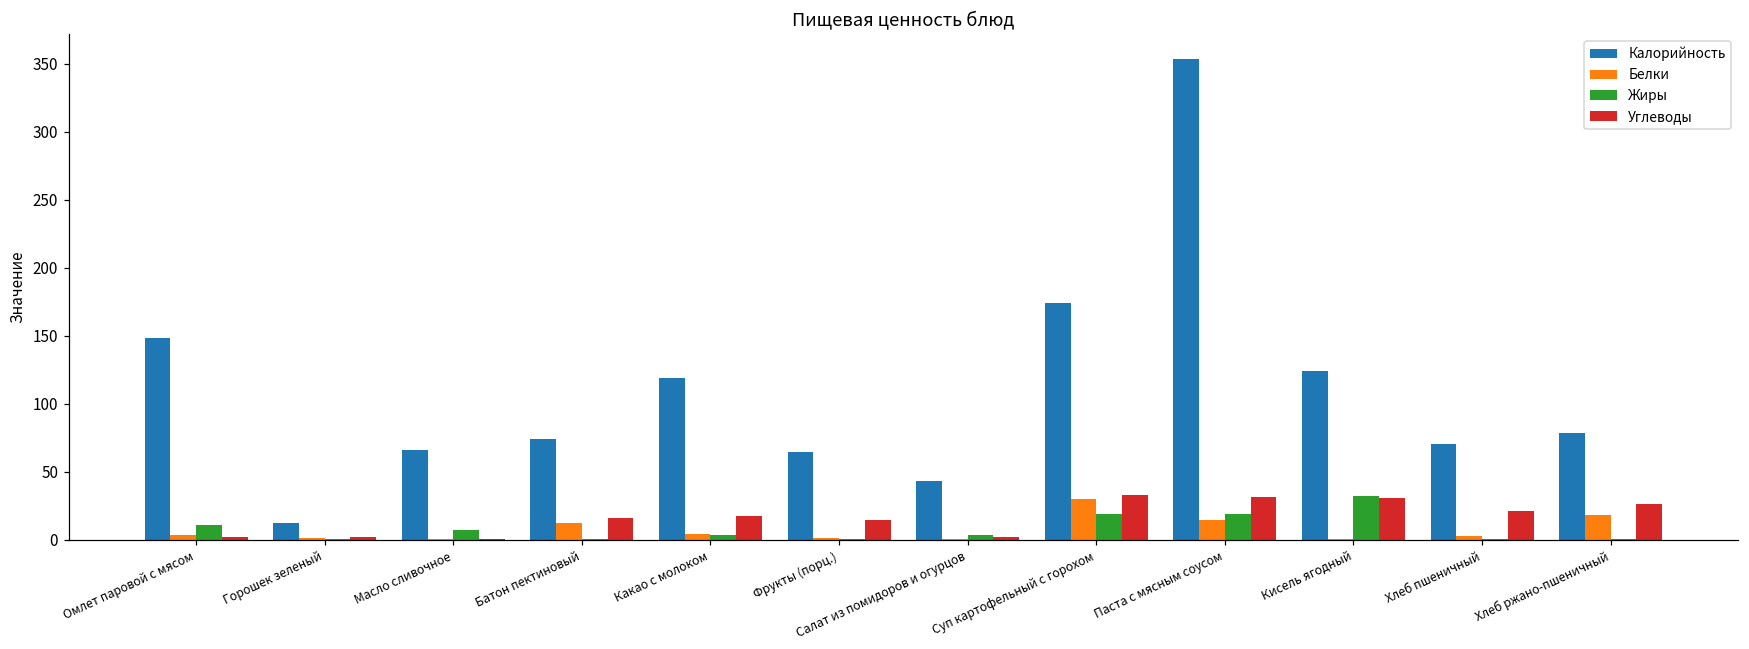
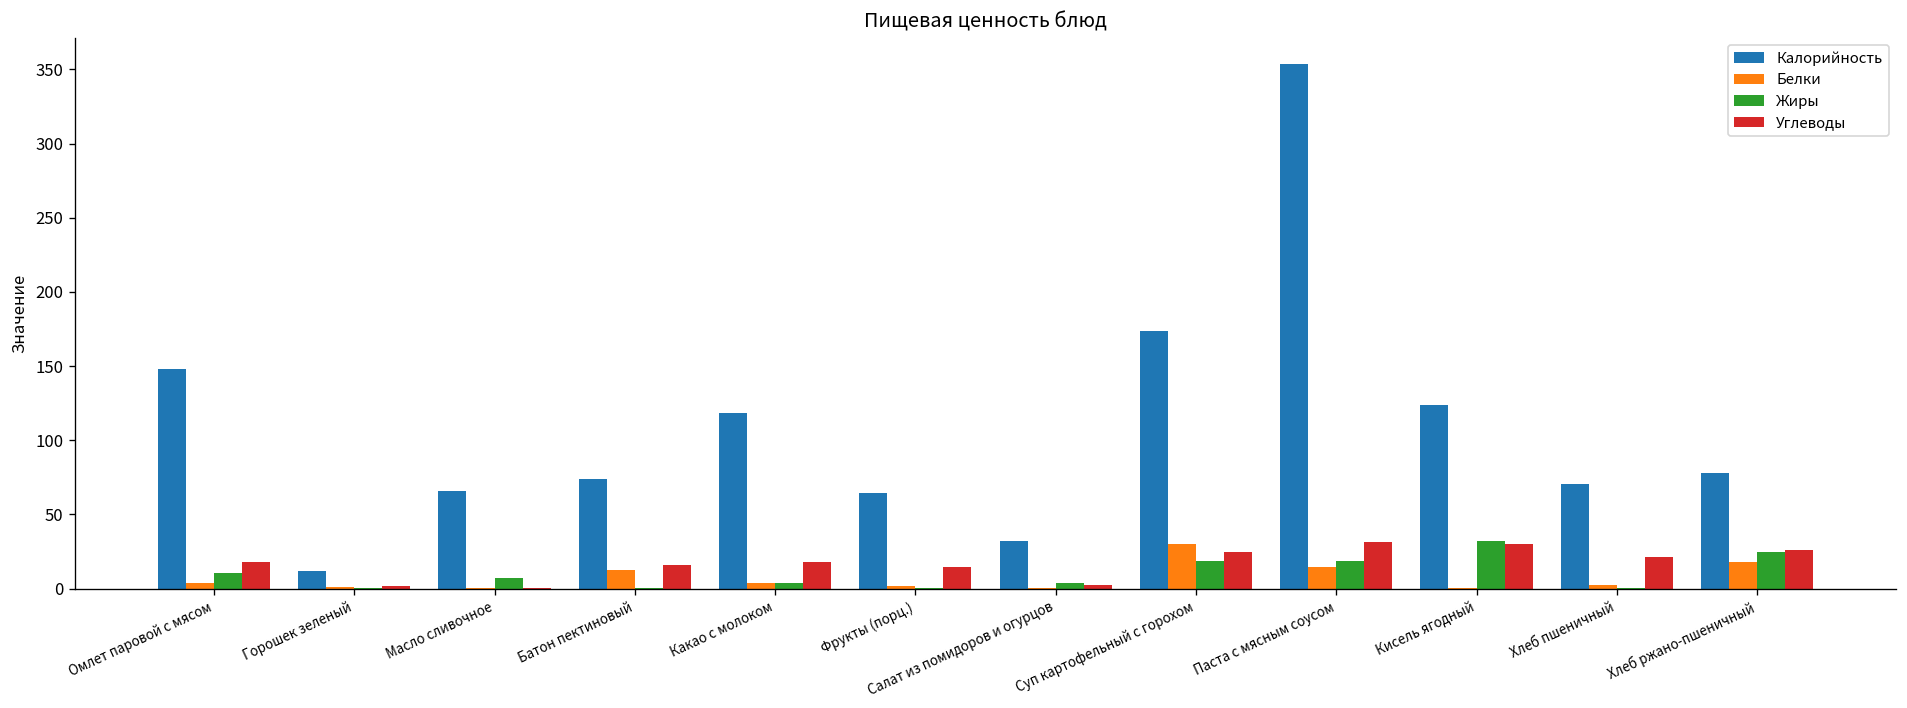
  {
    "Калорийность": {
      "Омлет паровой с мясом": 148,
      "Горошек зеленый": 12,
      "Масло сливочное": 66,
      "Батон пектиновый": 74,
      "Какао с молоком": 119,
      "Фрукты (порц.)": 65,
-     "Салат из помидоров и огурцов": 43,
+     "Салат из помидоров и огурцов": 32,
      "Суп картофельный с горохом": 174,
      "Паста с мясным соусом": 354,
      "Кисель ягодный": 124,
      "Хлеб пшеничный": 70,
      "Хлеб ржано-пшеничный": 78
    },
    "Белки": {
      "Омлет паровой с мясом": 4,
      "Батон пектиновый": 12,
      "Какао с молоком": 4,
      "Суп картофельный с горохом": 30,
      "Паста с мясным соусом": 15,
      "Хлеб пшеничный": 2,
      "Хлеб ржано-пшеничный": 18
    },
    "Жиры": {
      "Омлет паровой с мясом": 11,
      "Масло сливочное": 7,
      "Какао с молоком": 4,
      "Салат из помидоров и огурцов": 4,
      "Суп картофельный с горохом": 18,
      "Паста с мясным соусом": 19,
      "Кисель ягодный": 32,
-     "Хлеб ржано-пшеничный": 1
+     "Хлеб ржано-пшеничный": 25
    },
    "Углеводы": {
-     "Омлет паровой с мясом": 2,
+     "Омлет паровой с мясом": 18,
      "Батон пектиновый": 16,
      "Какао с молоком": 18,
      "Фрукты (порц.)": 14,
      "Салат из помидоров и огурцов": 2,
-     "Суп картофельный с горохом": 33,
+     "Суп картофельный с горохом": 25,
      "Паста с мясным соусом": 32,
      "Кисель ягодный": 30,
      "Хлеб пшеничный": 21,
      "Хлеб ржано-пшеничный": 26
    }
  }
